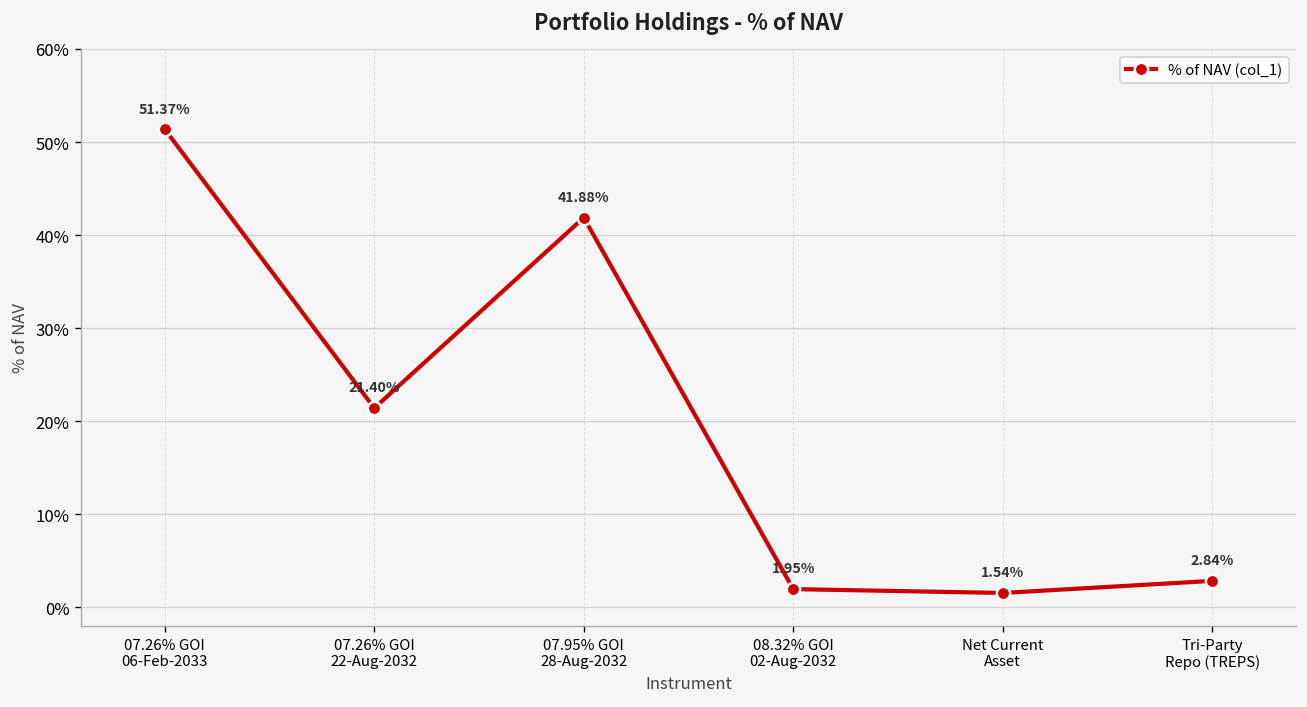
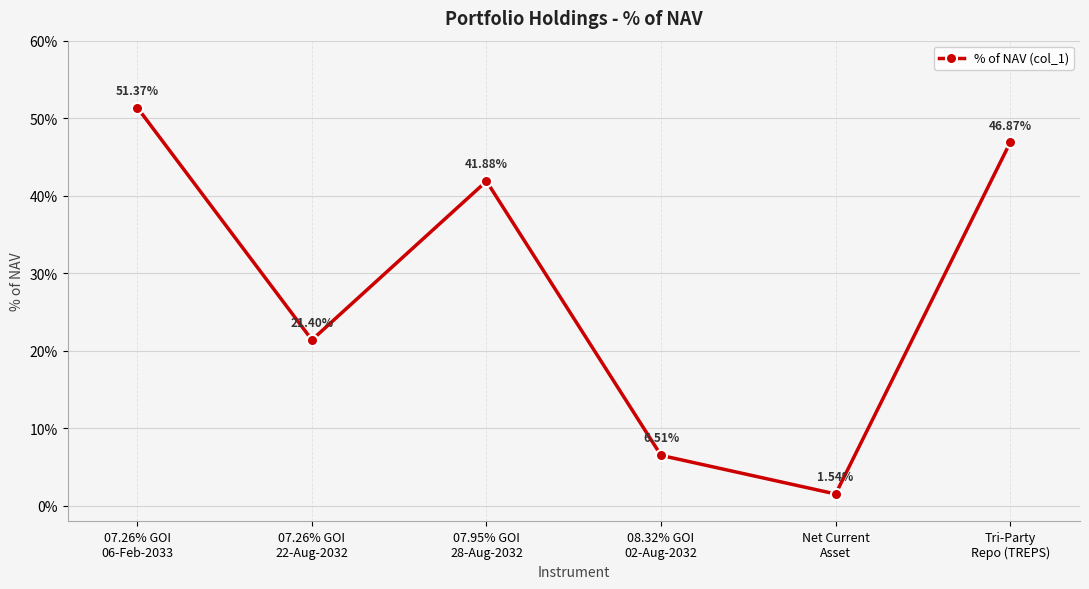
  {
    "07.26% GOI 06-Feb-2033": "51.37%",
    "07.26% GOI 22-Aug-2032": "21.40%",
    "07.95% GOI 28-Aug-2032": "41.88%",
-   "08.32% GOI 02-Aug-2032": "1.95%",
+   "08.32% GOI 02-Aug-2032": "6.51%",
    "Net Current Asset": "1.54%",
-   "Tri-Party Repo (TREPS)": "2.84%"
+   "Tri-Party Repo (TREPS)": "46.87%"
  }
